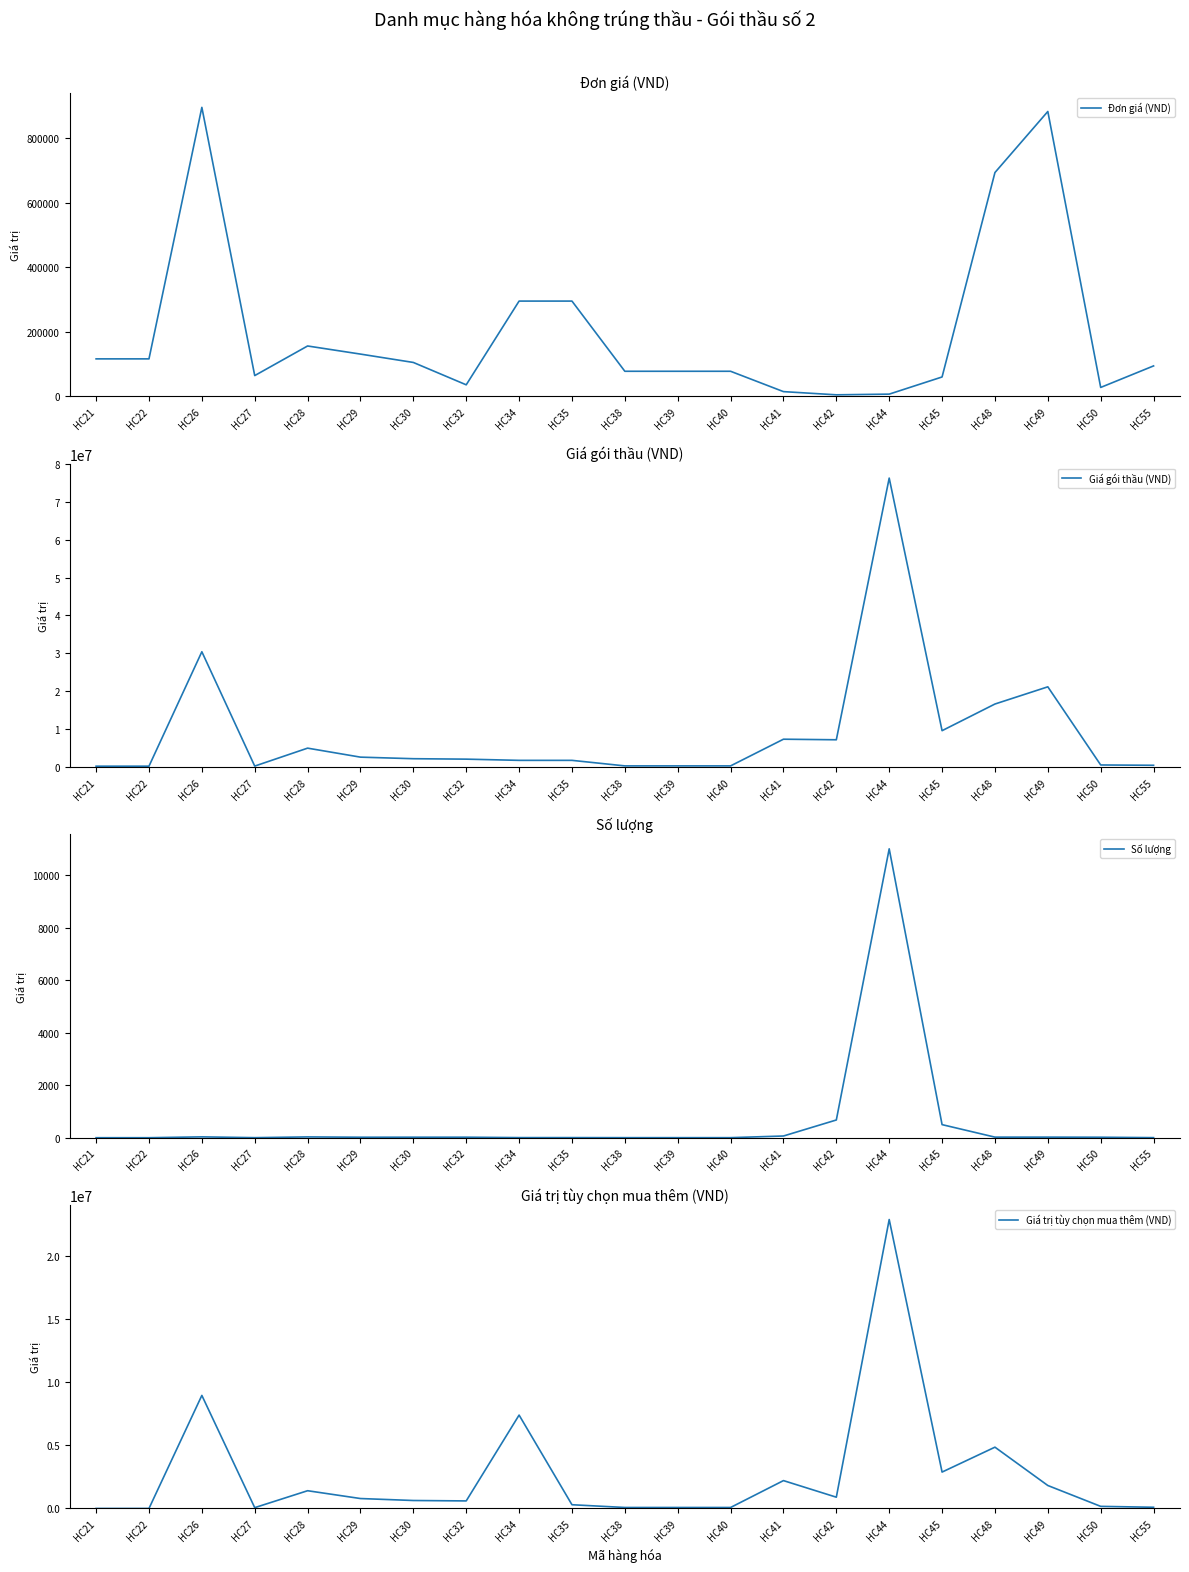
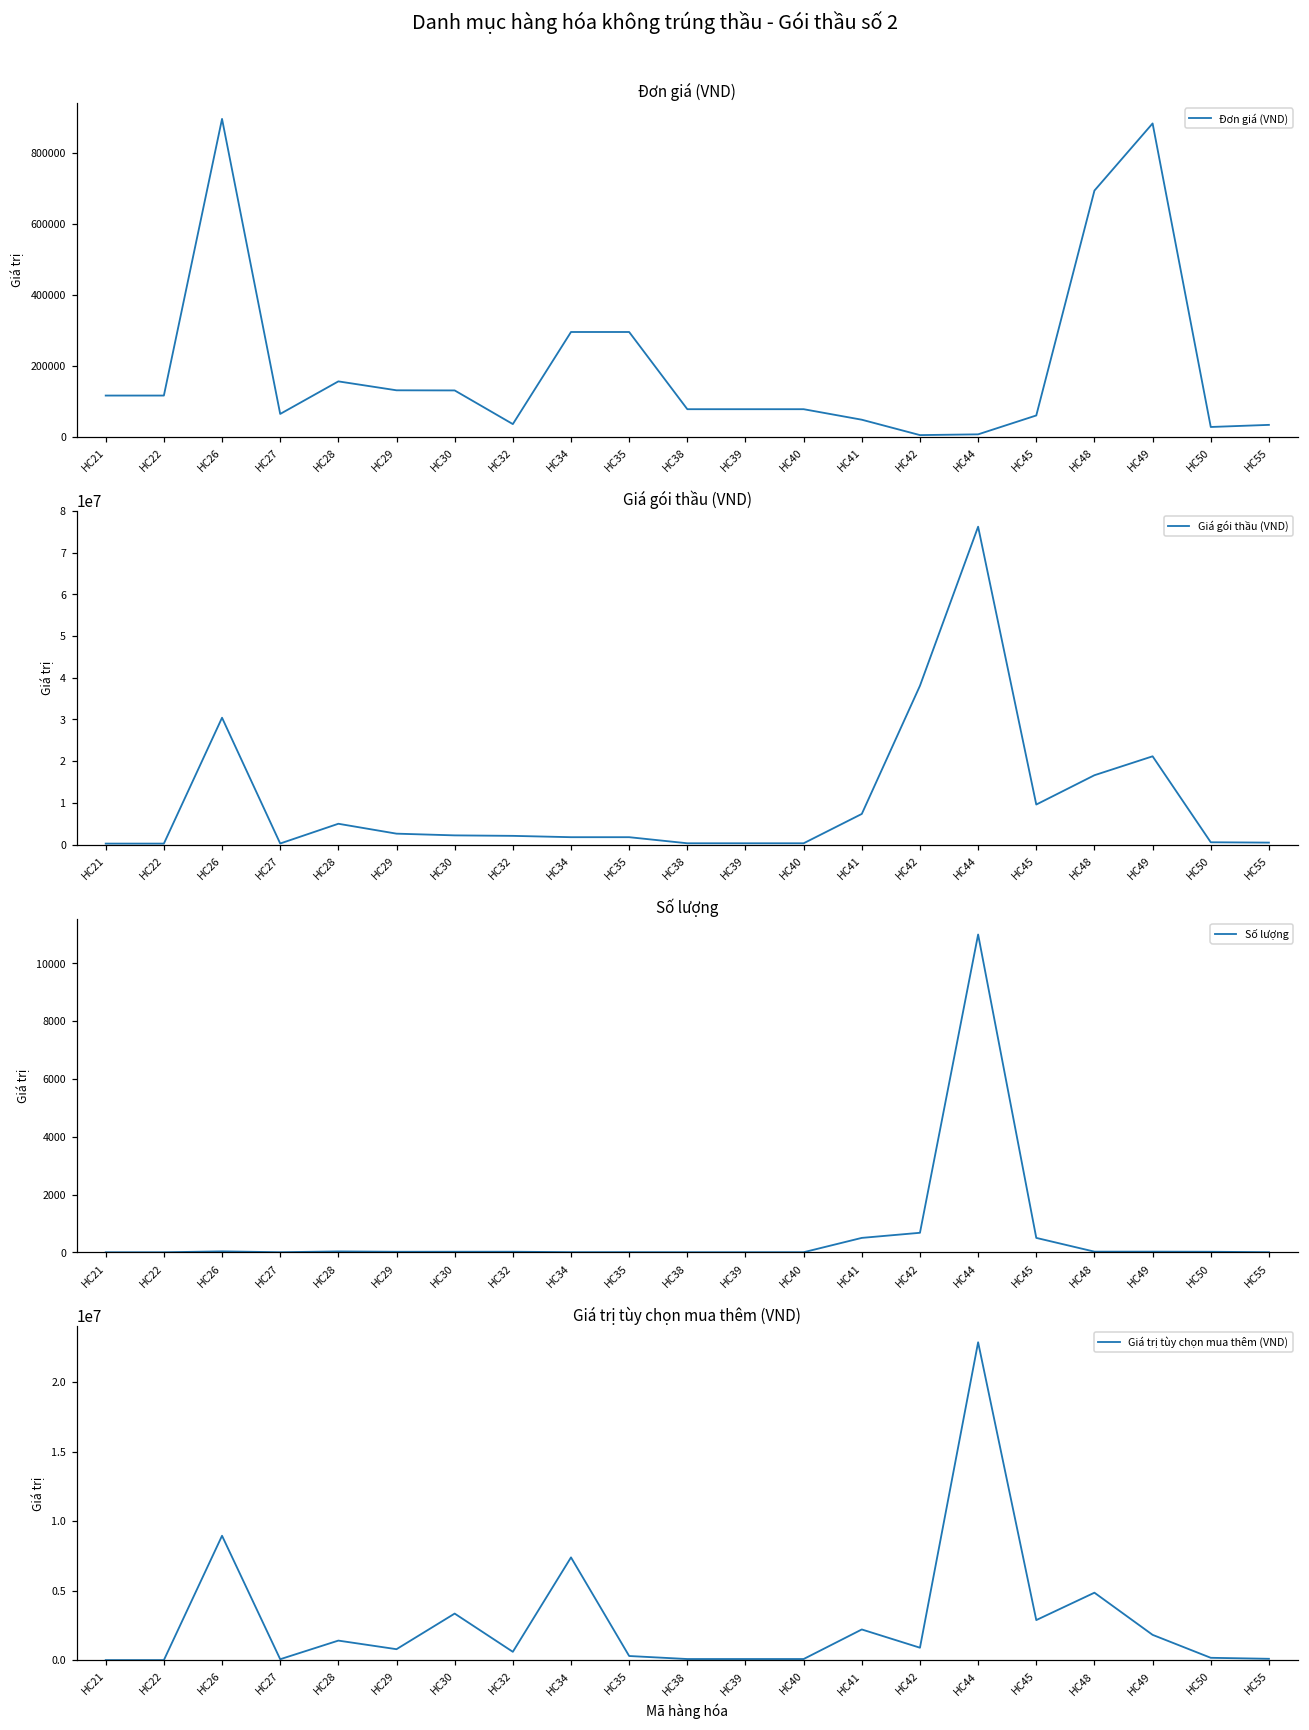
  {
    "Đơn giá (VND)": {
      "HC21": 120000,
      "HC22": 120000,
      "HC26": 890000,
      "HC27": 60000,
      "HC28": 160000,
      "HC29": 130000,
-     "HC30": 110000,
+     "HC30": 130000,
      "HC32": 40000,
      "HC34": 300000,
      "HC35": 300000,
      "HC38": 80000,
      "HC39": 80000,
      "HC40": 80000,
-     "HC41": 10000,
+     "HC41": 50000,
      "HC42": 0,
      "HC44": 10000,
      "HC45": 60000,
      "HC48": 690000,
      "HC49": 880000,
      "HC50": 30000,
-     "HC55": 90000
+     "HC55": 30000
    },
    "Giá gói thầu (VND)": {
      "HC21": 0,
      "HC22": 0,
      "HC26": 30000000,
      "HC27": 0,
      "HC28": 5000000,
      "HC29": 3000000,
      "HC30": 2000000,
      "HC32": 2000000,
      "HC34": 2000000,
      "HC35": 2000000,
      "HC38": 0,
      "HC39": 0,
      "HC40": 0,
      "HC41": 7000000,
-     "HC42": 7000000,
+     "HC42": 38000000,
      "HC44": 76000000,
      "HC45": 10000000,
      "HC48": 17000000,
      "HC49": 21000000,
      "HC50": 1000000,
      "HC55": 0
    },
    "Số lượng": {
      "HC21": 0,
      "HC22": 0,
      "HC26": 0,
      "HC27": 0,
      "HC28": 0,
      "HC29": 0,
      "HC30": 0,
      "HC32": 0,
      "HC34": 0,
      "HC35": 0,
      "HC38": 0,
      "HC39": 0,
      "HC40": 0,
-     "HC41": 100,
+     "HC41": 500,
      "HC42": 700,
      "HC44": 11000,
      "HC45": 500,
      "HC48": 0,
      "HC49": 0,
      "HC50": 0,
      "HC55": 0
    },
    "Giá trị tùy chọn mua thêm (VND)": {
      "HC21": 0,
      "HC22": 0,
      "HC26": 8900000,
      "HC27": 100000,
      "HC28": 1400000,
      "HC29": 800000,
-     "HC30": 600000,
+     "HC30": 3300000,
      "HC32": 600000,
      "HC34": 7400000,
      "HC35": 300000,
      "HC38": 100000,
      "HC39": 100000,
      "HC40": 100000,
      "HC41": 2200000,
      "HC42": 900000,
      "HC44": 22900000,
      "HC45": 2900000,
      "HC48": 4900000,
      "HC49": 1800000,
      "HC50": 200000,
      "HC55": 100000
    }
  }
